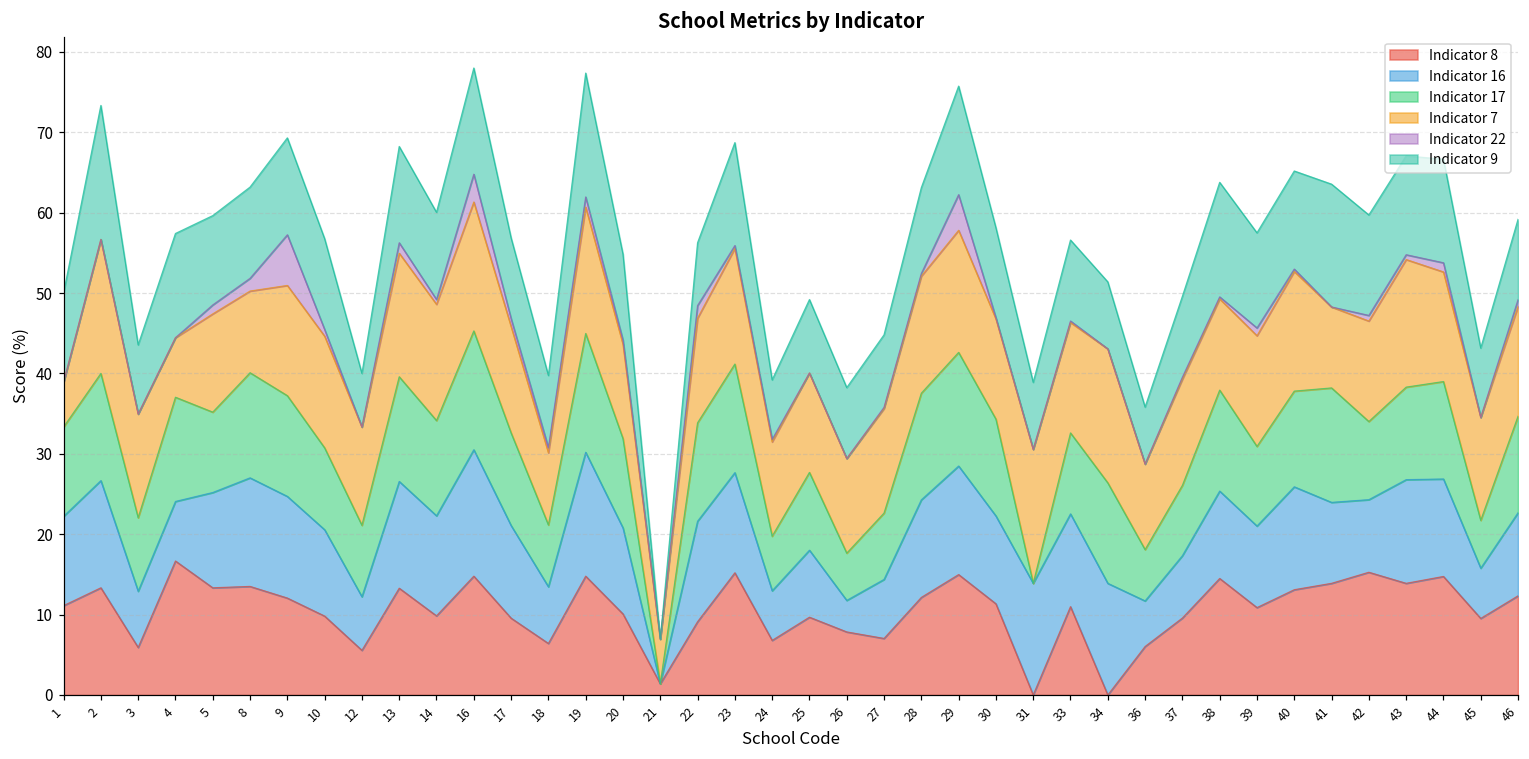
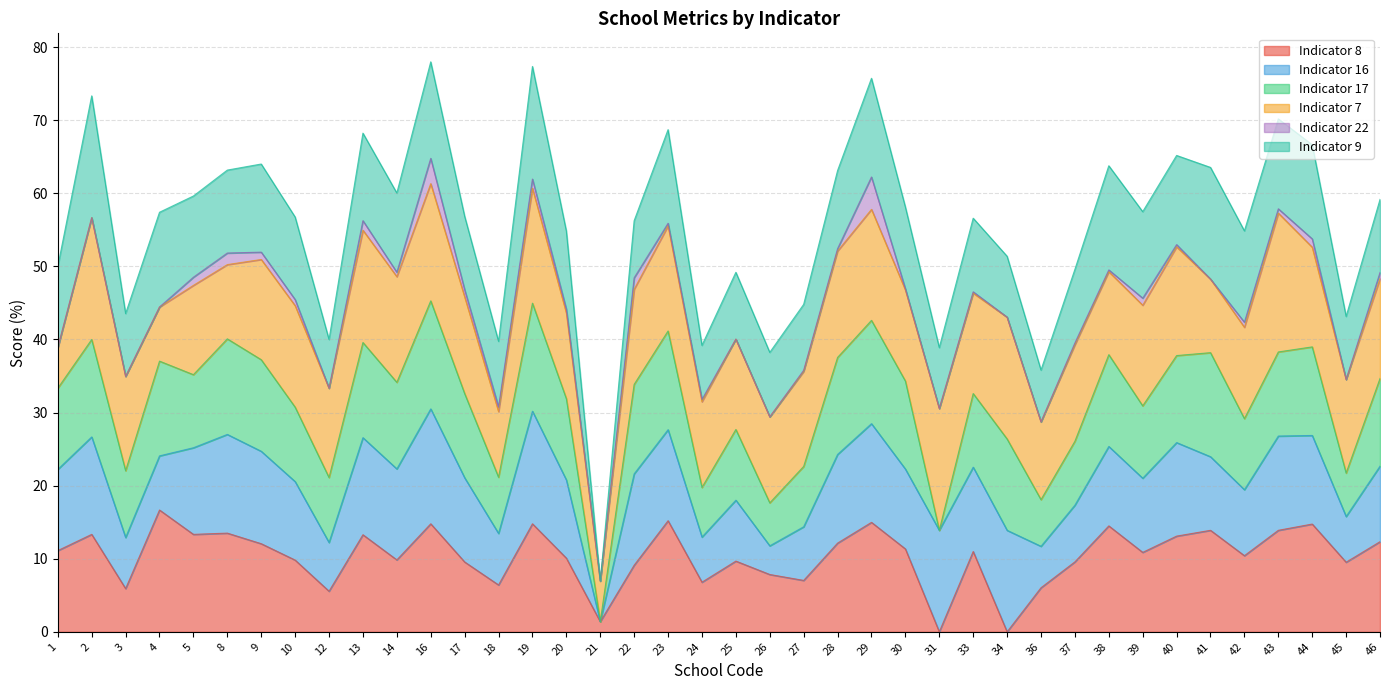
  {
    "Indicator 8": {
      "1": 11,
      "2": 13,
      "3": 6,
      "4": 17,
      "5": 13,
      "8": 14,
      "9": 12,
      "10": 10,
      "12": 6,
      "13": 13,
      "14": 10,
      "16": 15,
      "17": 10,
      "18": 6,
      "19": 15,
      "20": 10,
      "22": 9,
      "23": 15,
      "24": 7,
      "25": 10,
      "26": 8,
      "27": 7,
      "28": 12,
      "29": 15,
      "30": 11,
      "31": 0,
      "33": 11,
      "34": 0,
      "36": 6,
      "37": 10,
      "38": 14,
      "39": 11,
      "40": 13,
      "41": 14,
-     "42": 15,
+     "42": 10,
      "43": 14,
      "44": 15,
      "45": 10,
      "46": 12
    },
    "Indicator 7": {
      "5": 12,
      "8": 10,
      "9": 14,
      "10": 14,
      "13": 15,
      "14": 14,
      "16": 16,
      "17": 13,
      "18": 9,
      "19": 16,
      "20": 12,
      "22": 13,
      "23": 14,
      "29": 15,
      "39": 14,
      "42": 13,
-     "43": 16,
+     "43": 19,
      "44": 14,
      "46": 14
    },
    "Indicator 22": {
      "5": 1,
      "8": 2,
-     "9": 6,
+     "9": 1,
      "10": 1,
      "13": 1,
      "14": 1,
      "16": 3,
      "17": 1,
      "18": 1,
      "19": 1,
      "20": 1,
      "22": 2,
      "23": 0,
      "29": 4,
      "39": 1,
      "42": 1,
      "43": 1,
      "44": 1,
      "46": 1
    }
  }
